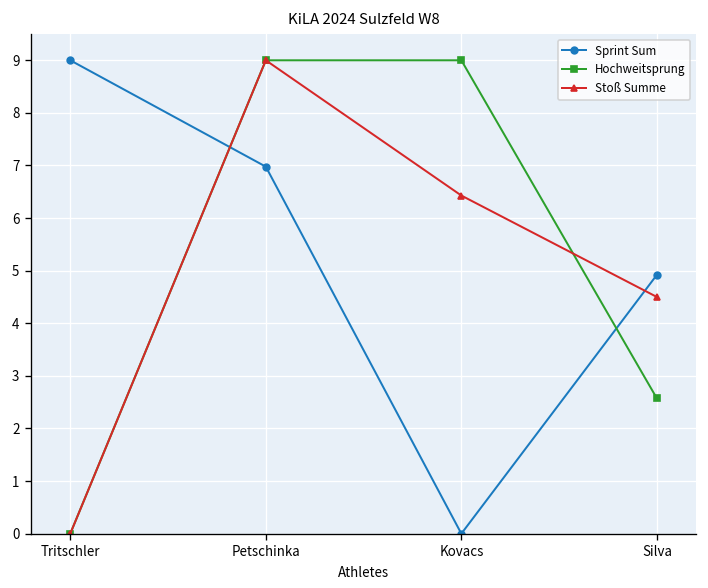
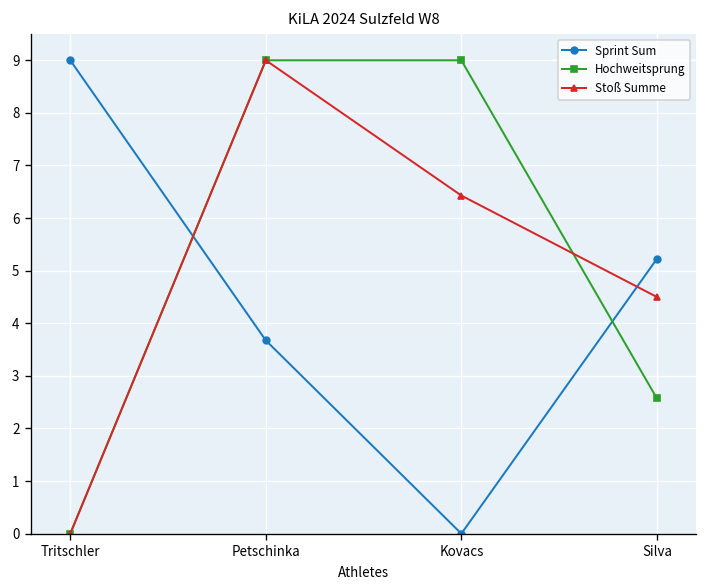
  {
    "Sprint Sum": {
      "Tritschler": 9.0,
-     "Petschinka": 7.0,
+     "Petschinka": 3.7,
      "Kovacs": 0.0,
-     "Silva": 4.9
+     "Silva": 5.2
    },
    "Hochweitsprung": {
      "Kovacs": 9.0,
      "Silva": 2.6
    },
    "Stoß Summe": {
      "Kovacs": 6.4,
      "Silva": 4.5
    }
  }
